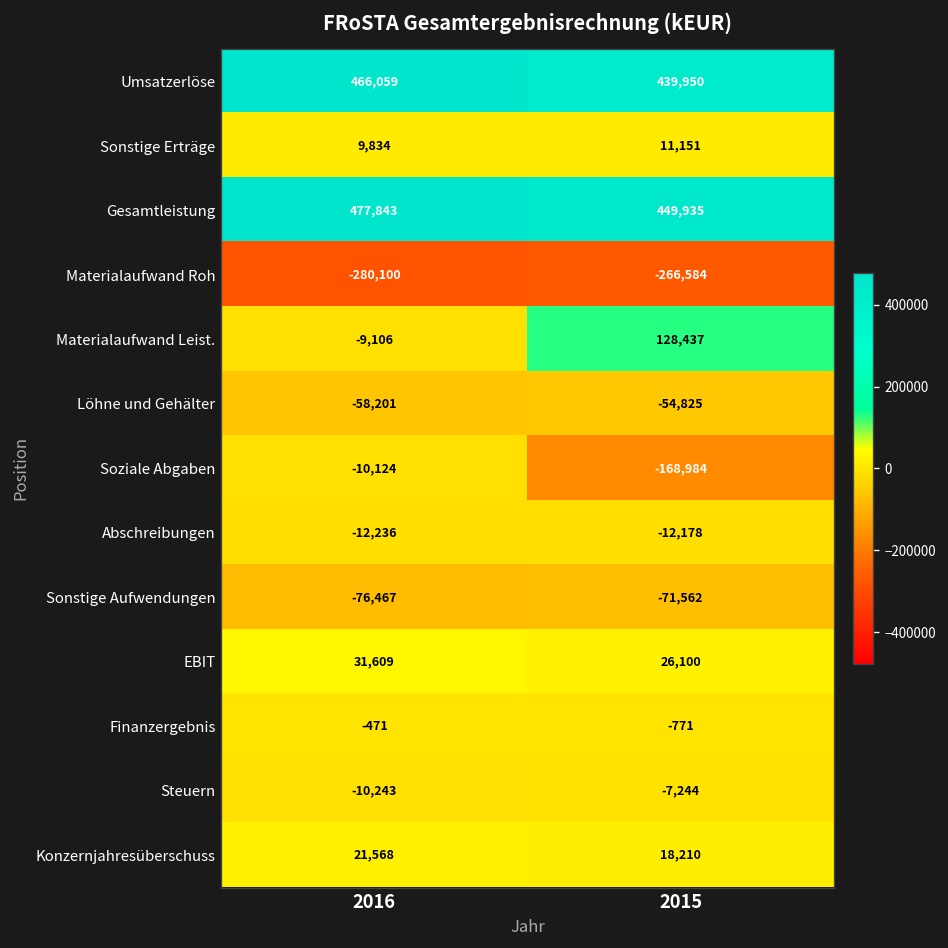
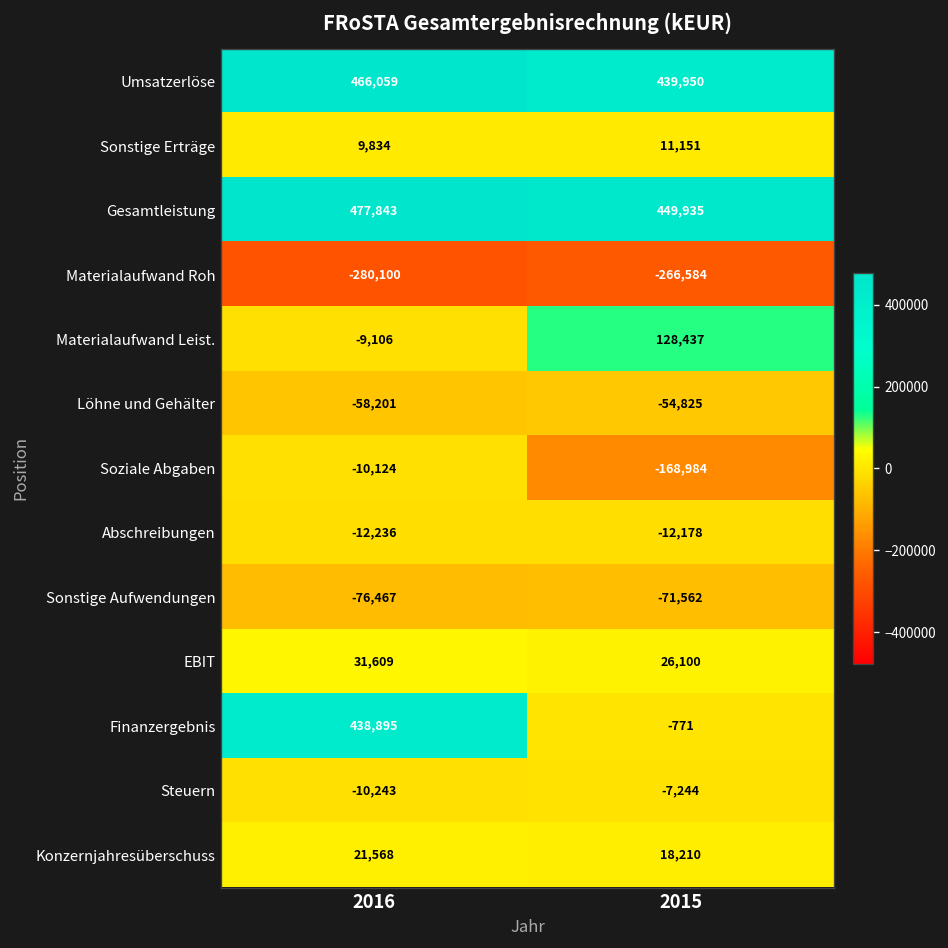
  {
    "Umsatzerlöse": {
      "2016": "466,059",
      "2015": "439,950"
    },
    "Sonstige Erträge": {
      "2016": "9,834",
      "2015": "11,151"
    },
    "Gesamtleistung": {
      "2016": "477,843",
      "2015": "449,935"
    },
    "Materialaufwand Roh": {
      "2016": "-280,100",
      "2015": "-266,584"
    },
    "Materialaufwand Leist.": {
      "2016": "-9,106",
      "2015": "128,437"
    },
    "Löhne und Gehälter": {
      "2016": "-58,201",
      "2015": "-54,825"
    },
    "Soziale Abgaben": {
      "2016": "-10,124",
      "2015": "-168,984"
    },
    "Abschreibungen": {
      "2016": "-12,236",
      "2015": "-12,178"
    },
    "Sonstige Aufwendungen": {
      "2016": "-76,467",
      "2015": "-71,562"
    },
    "EBIT": {
      "2016": "31,609",
      "2015": "26,100"
    },
    "Finanzergebnis": {
-     "2016": "-471",
+     "2016": "438,895",
      "2015": "-771"
    },
    "Steuern": {
      "2016": "-10,243",
      "2015": "-7,244"
    },
    "Konzernjahresüberschuss": {
      "2016": "21,568",
      "2015": "18,210"
    }
  }
